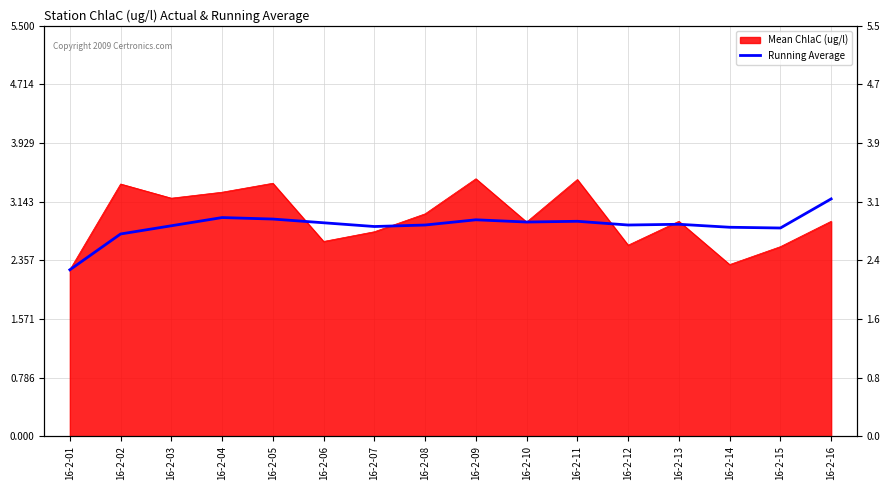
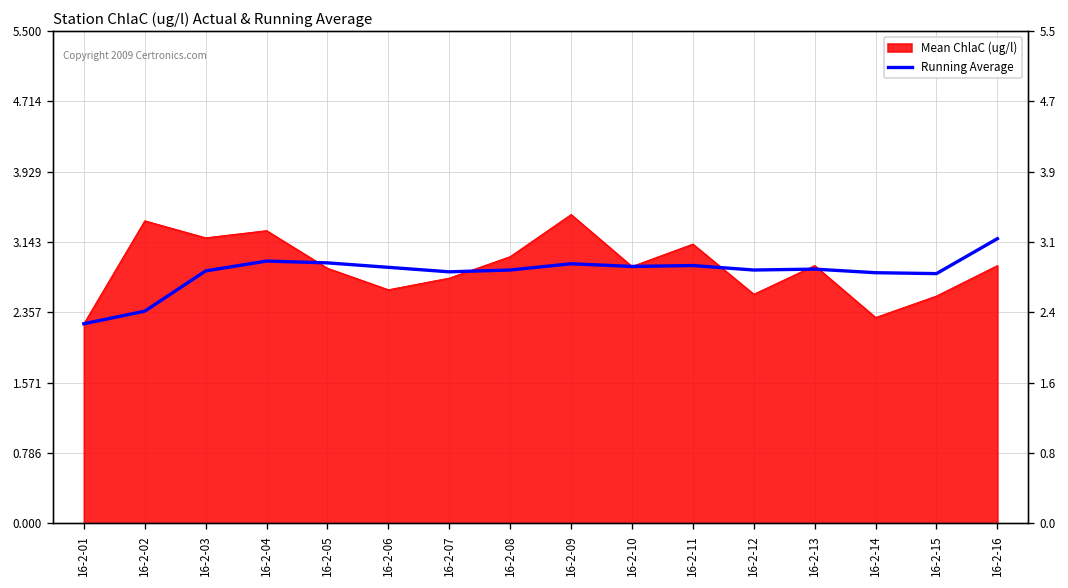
  {
    "Mean ChlaC (ug/l)": {
      "16-2-02": 3.4,
      "16-2-03": 3.2,
      "16-2-04": 3.3,
-     "16-2-05": 3.4,
+     "16-2-05": 2.9,
      "16-2-06": 2.6,
      "16-2-07": 2.7,
      "16-2-08": 3.0,
      "16-2-09": 3.5,
-     "16-2-11": 3.4,
+     "16-2-11": 3.1,
      "16-2-12": 2.6,
      "16-2-13": 2.9,
      "16-2-14": 2.3,
      "16-2-15": 2.5,
      "16-2-16": 2.9
    },
    "Running Average": {
-     "16-2-02": 2.7,
+     "16-2-02": 2.4,
      "16-2-03": 2.8,
      "16-2-04": 2.9,
      "16-2-05": 2.9,
      "16-2-06": 2.9,
      "16-2-07": 2.8,
      "16-2-08": 2.8,
      "16-2-09": 2.9,
      "16-2-11": 2.9,
      "16-2-12": 2.8,
      "16-2-13": 2.8,
      "16-2-14": 2.8,
      "16-2-15": 2.8,
      "16-2-16": 3.2
    }
  }
